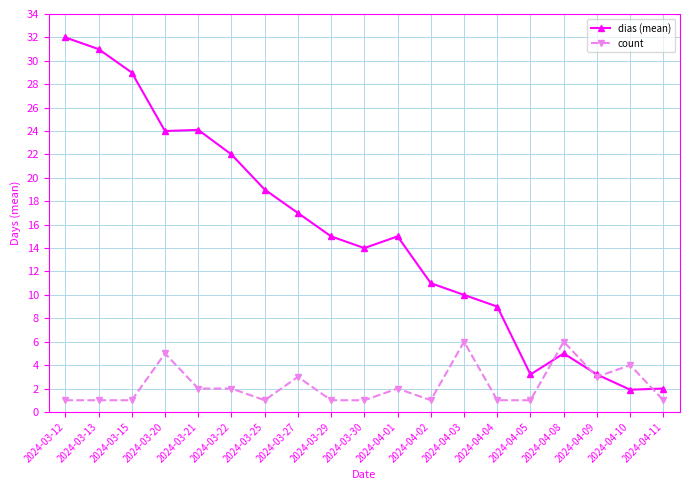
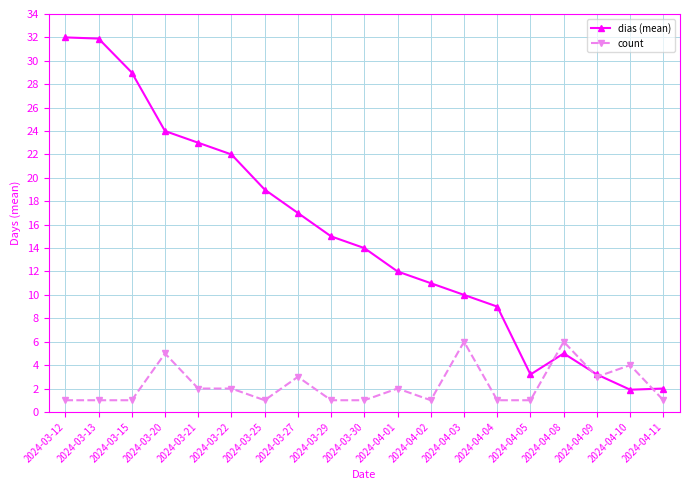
  {
    "dias (mean)": {
      "2024-03-12": 32.0,
-     "2024-03-13": 31.0,
+     "2024-03-13": 31.9,
      "2024-03-15": 29.0,
      "2024-03-20": 24.0,
-     "2024-03-21": 24.1,
+     "2024-03-21": 23.0,
      "2024-03-22": 22.0,
      "2024-03-25": 19.0,
      "2024-03-27": 17.0,
      "2024-03-29": 15.0,
      "2024-03-30": 14.0,
-     "2024-04-01": 15,
+     "2024-04-01": 12,
      "2024-04-02": 11.0,
      "2024-04-03": 10.0,
      "2024-04-04": 9.0,
      "2024-04-05": 3.2,
      "2024-04-08": 5.0,
      "2024-04-10": 1.9,
      "2024-04-11": 2.0
    },
    "count": {
      "2024-03-12": 1.0,
      "2024-03-13": 1.0,
      "2024-03-15": 1.0,
      "2024-03-20": 5.0,
      "2024-03-21": 2.0,
      "2024-03-22": 2.0,
      "2024-03-25": 1.0,
      "2024-03-27": 3.0,
      "2024-03-29": 1.0,
      "2024-03-30": 1.0,
      "2024-04-01": 2.0,
      "2024-04-02": 1.0,
      "2024-04-03": 6.0,
      "2024-04-04": 1.0,
      "2024-04-05": 1.0,
      "2024-04-08": 6.0,
      "2024-04-10": 4.0,
      "2024-04-11": 1.0
    }
  }
